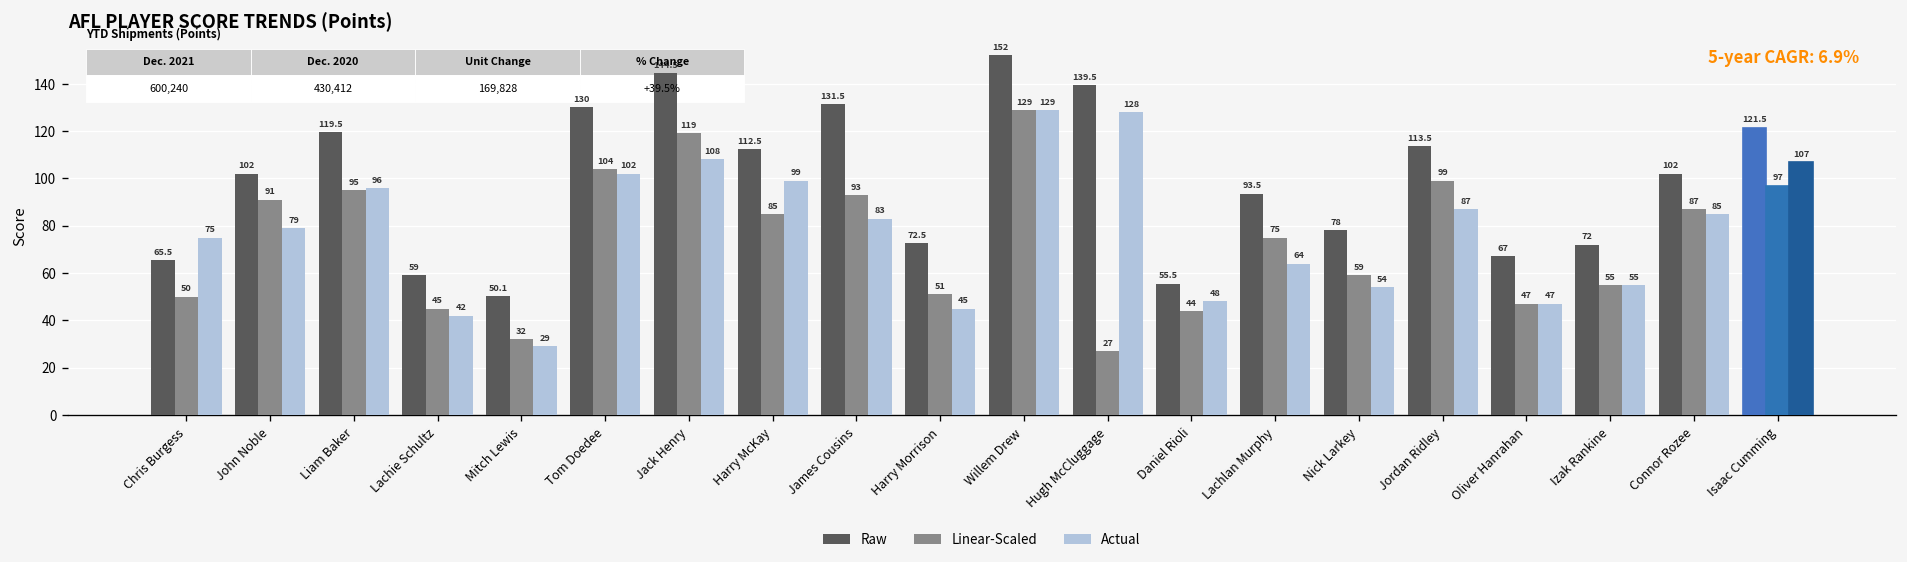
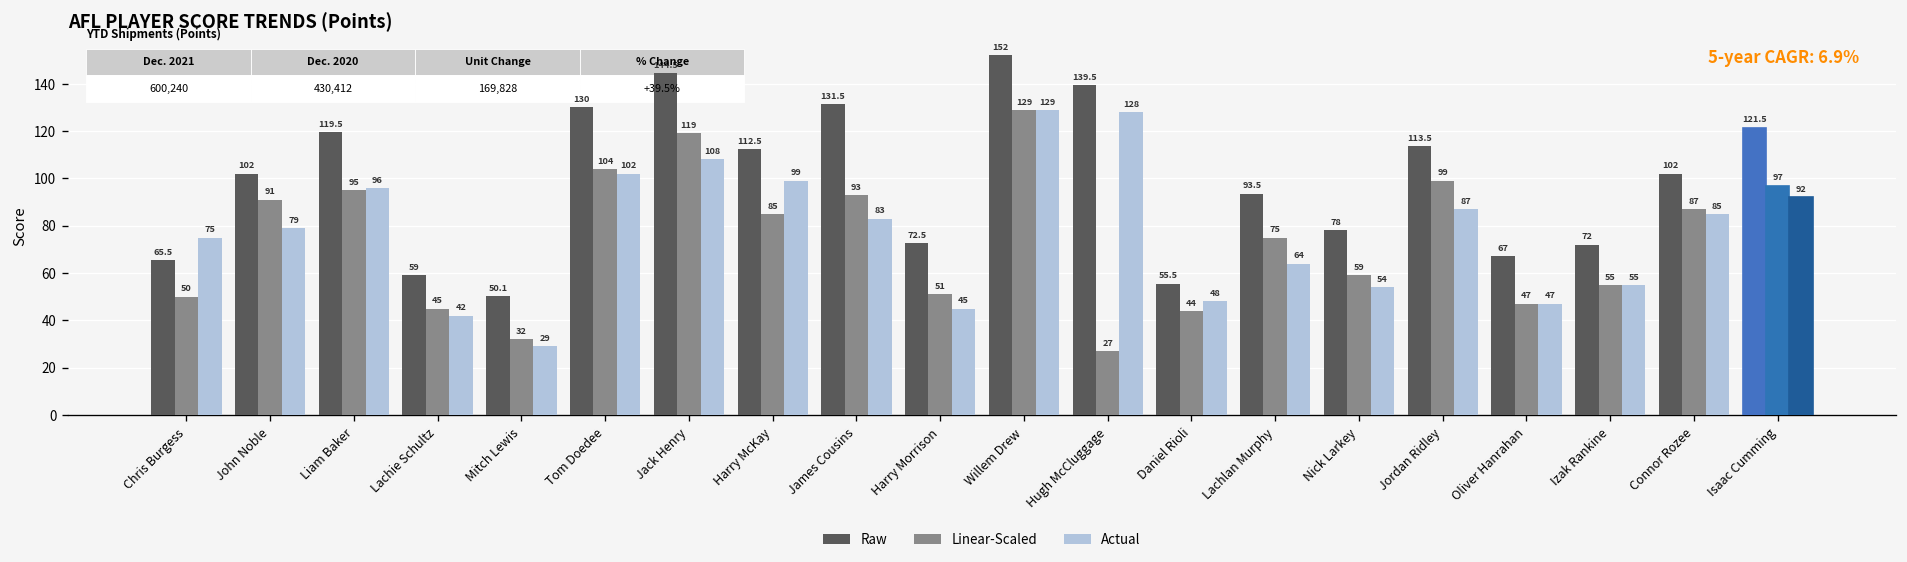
  {
    "Raw": {
      "Chris Burgess": 65.5,
      "John Noble": 102,
      "Liam Baker": 119.5,
      "Lachie Schultz": 59,
      "Mitch Lewis": 50.1,
      "Tom Doedee": 130,
      "Harry McKay": 112.5,
      "James Cousins": 131.5,
      "Harry Morrison": 72.5,
      "Willem Drew": 152,
      "Hugh McCluggage": 139.5,
      "Daniel Rioli": 55.5,
      "Lachlan Murphy": 93.5,
      "Nick Larkey": 78,
      "Jordan Ridley": 113.5,
      "Oliver Hanrahan": 67,
      "Izak Rankine": 72,
      "Connor Rozee": 102,
      "Isaac Cumming": 121.5
    },
    "Linear-Scaled": {
      "Chris Burgess": 50,
      "John Noble": 91,
      "Liam Baker": 95,
      "Lachie Schultz": 45,
      "Mitch Lewis": 32,
      "Tom Doedee": 104,
      "Jack Henry": 119,
      "Harry McKay": 85,
      "James Cousins": 93,
      "Harry Morrison": 51,
      "Willem Drew": 129,
      "Hugh McCluggage": 27,
      "Daniel Rioli": 44,
      "Lachlan Murphy": 75,
      "Nick Larkey": 59,
      "Jordan Ridley": 99,
      "Oliver Hanrahan": 47,
      "Izak Rankine": 55,
      "Connor Rozee": 87,
      "Isaac Cumming": 97
    },
    "Actual": {
      "Chris Burgess": 75,
      "John Noble": 79,
      "Liam Baker": 96,
      "Lachie Schultz": 42,
      "Mitch Lewis": 29,
      "Tom Doedee": 102,
      "Jack Henry": 108,
      "Harry McKay": 99,
      "James Cousins": 83,
      "Harry Morrison": 45,
      "Willem Drew": 129,
      "Hugh McCluggage": 128,
      "Daniel Rioli": 48,
      "Lachlan Murphy": 64,
      "Nick Larkey": 54,
      "Jordan Ridley": 87,
      "Oliver Hanrahan": 47,
      "Izak Rankine": 55,
      "Connor Rozee": 85,
-     "Isaac Cumming": 107
+     "Isaac Cumming": 92
    }
  }
